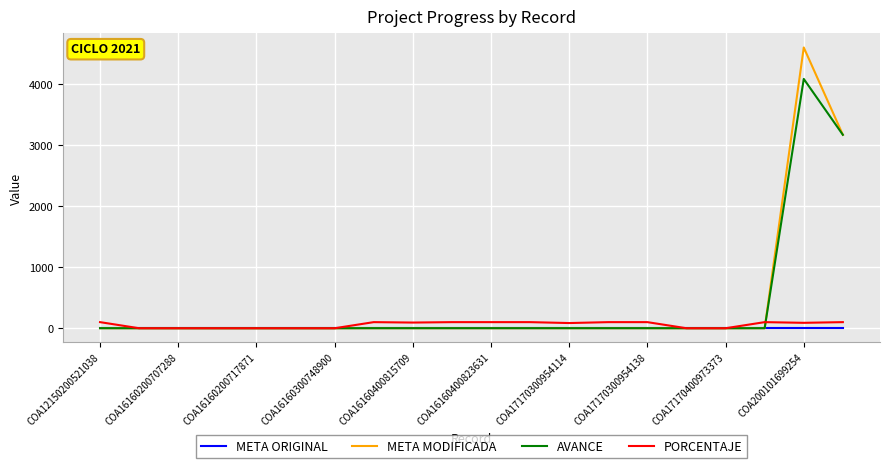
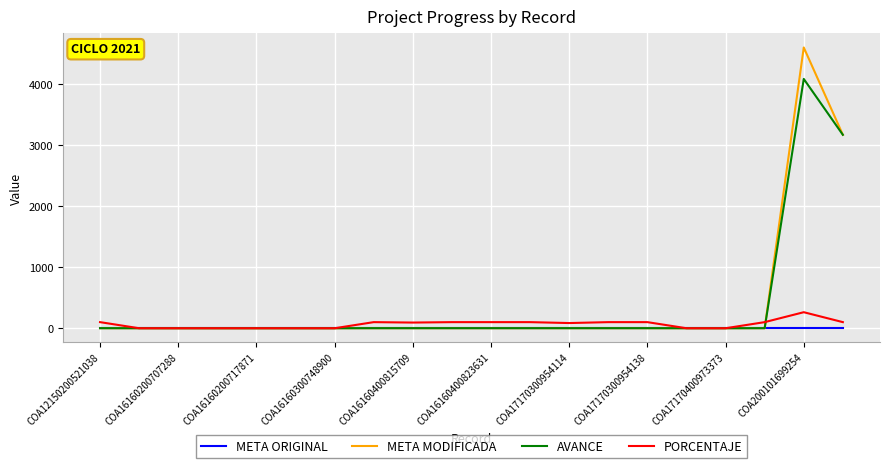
  {
    "META ORIGINAL": {
      "COA200101699254": 0
    },
    "META MODIFICADA": {
      "COA200101699254": 4600
    },
    "AVANCE": {
      "COA200101699254": 4100
    },
    "PORCENTAJE": {
      "COA12150200521038": 100,
      "COA16160400815709": 100,
      "COA16160400823631": 100,
      "COA17170300954114": 100,
      "COA17170300954138": 100,
-     "COA200101699254": 100
+     "COA200101699254": 300
    }
  }
